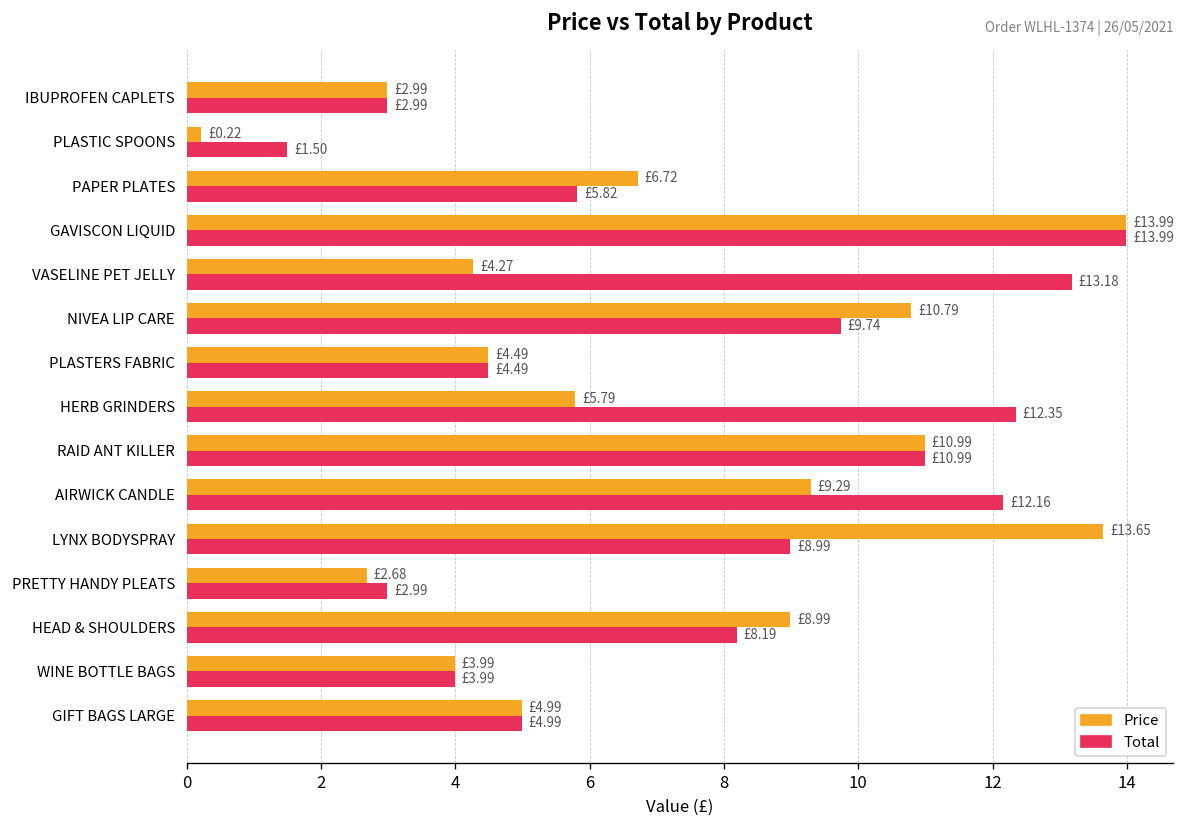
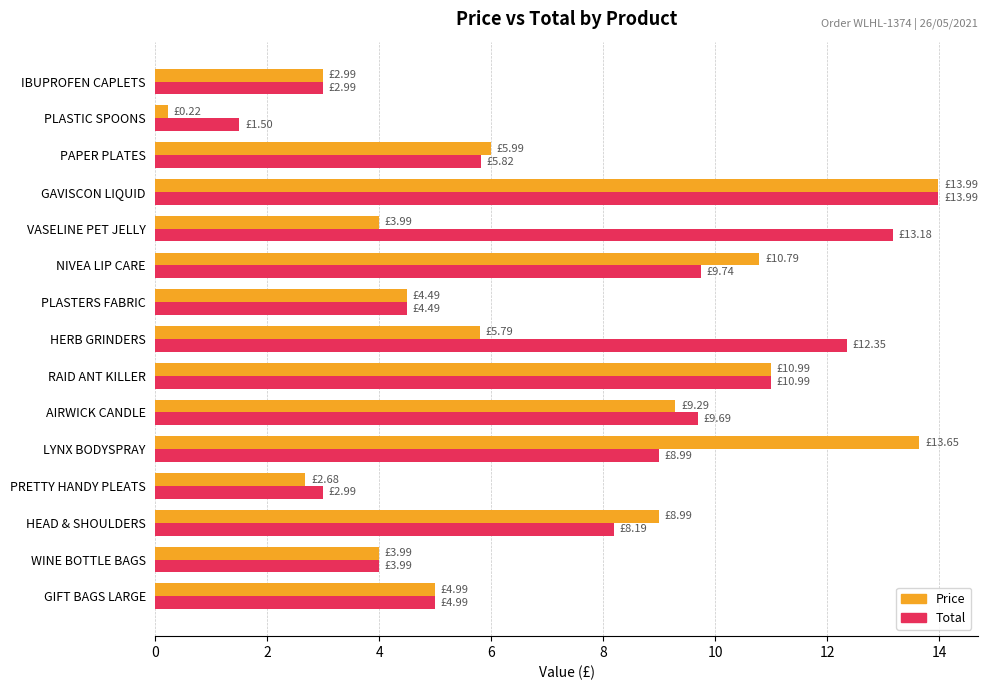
  {
    "Price": {
      "IBUPROFEN CAPLETS": "£2.99",
      "PLASTIC SPOONS": "£0.22",
-     "PAPER PLATES": "£6.72",
+     "PAPER PLATES": "£5.99",
      "GAVISCON LIQUID": "£13.99",
-     "VASELINE PET JELLY": "£4.27",
+     "VASELINE PET JELLY": "£3.99",
      "NIVEA LIP CARE": "£10.79",
      "PLASTERS FABRIC": "£4.49",
      "HERB GRINDERS": "£5.79",
      "RAID ANT KILLER": "£10.99",
      "AIRWICK CANDLE": "£9.29",
      "LYNX BODYSPRAY": "£13.65",
      "PRETTY HANDY PLEATS": "£2.68",
      "HEAD & SHOULDERS": "£8.99",
      "WINE BOTTLE BAGS": "£3.99",
      "GIFT BAGS LARGE": "£4.99"
    },
    "Total": {
      "IBUPROFEN CAPLETS": "£2.99",
      "PLASTIC SPOONS": "£1.50",
      "PAPER PLATES": "£5.82",
      "GAVISCON LIQUID": "£13.99",
      "VASELINE PET JELLY": "£13.18",
      "NIVEA LIP CARE": "£9.74",
      "PLASTERS FABRIC": "£4.49",
      "HERB GRINDERS": "£12.35",
      "RAID ANT KILLER": "£10.99",
-     "AIRWICK CANDLE": "£12.16",
+     "AIRWICK CANDLE": "£9.69",
      "LYNX BODYSPRAY": "£8.99",
      "PRETTY HANDY PLEATS": "£2.99",
      "HEAD & SHOULDERS": "£8.19",
      "WINE BOTTLE BAGS": "£3.99",
      "GIFT BAGS LARGE": "£4.99"
    }
  }
